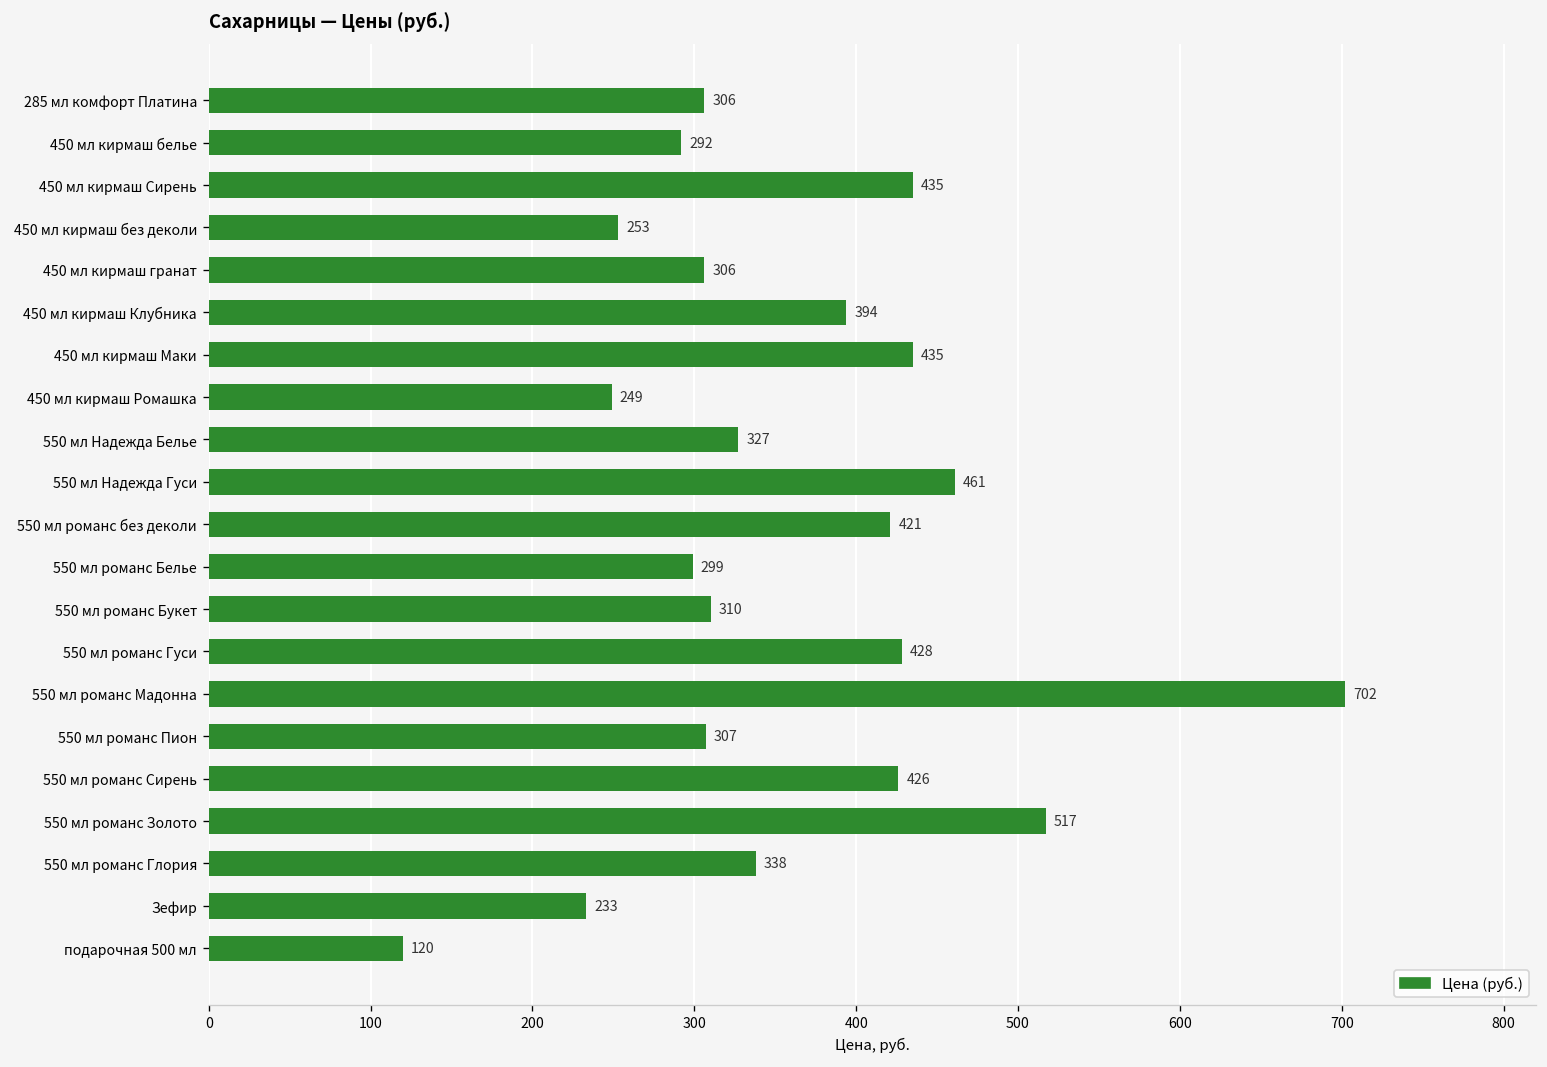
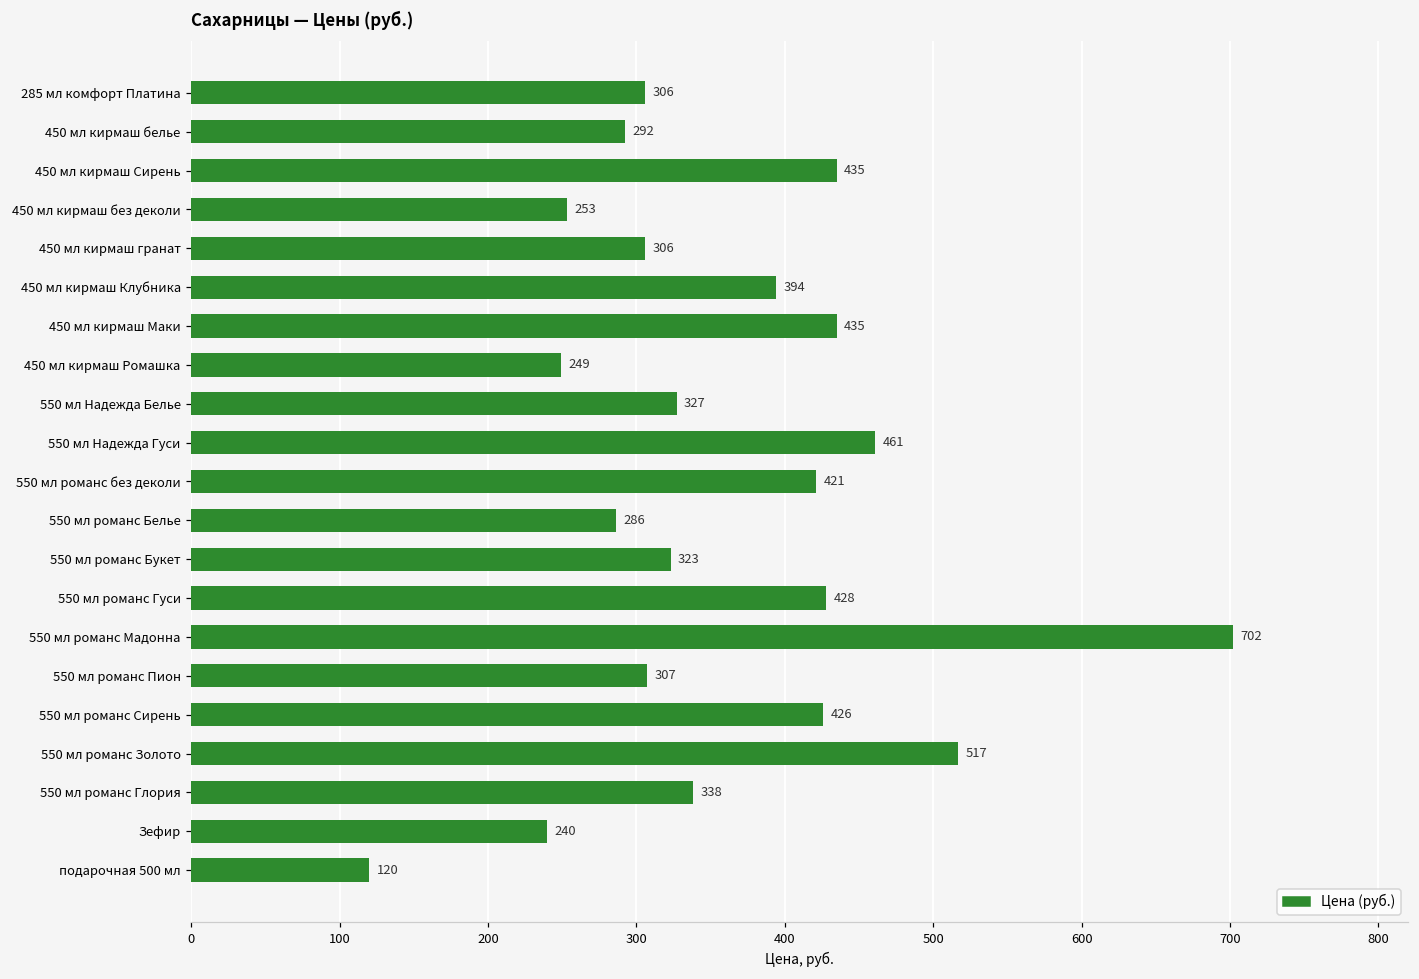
  {
    "285 мл комфорт Платина": 306,
    "450 мл кирмаш белье": 292,
    "450 мл кирмаш Сирень": 435,
    "450 мл кирмаш без деколи": 253,
    "450 мл кирмаш гранат": 306,
    "450 мл кирмаш Клубника": 394,
    "450 мл кирмаш Маки": 435,
    "450 мл кирмаш Ромашка": 249,
    "550 мл Надежда Белье": 327,
    "550 мл Надежда Гуси": 461,
    "550 мл романс без деколи": 421,
-   "550 мл романс Белье": 299,
-   "550 мл романс Букет": 310,
+   "550 мл романс Белье": 286,
+   "550 мл романс Букет": 323,
    "550 мл романс Гуси": 428,
    "550 мл романс Мадонна": 702,
    "550 мл романс Пион": 307,
    "550 мл романс Сирень": 426,
    "550 мл романс Золото": 517,
    "550 мл романс Глория": 338,
-   "Зефир": 233,
+   "Зефир": 240,
    "подарочная 500 мл": 120
  }
